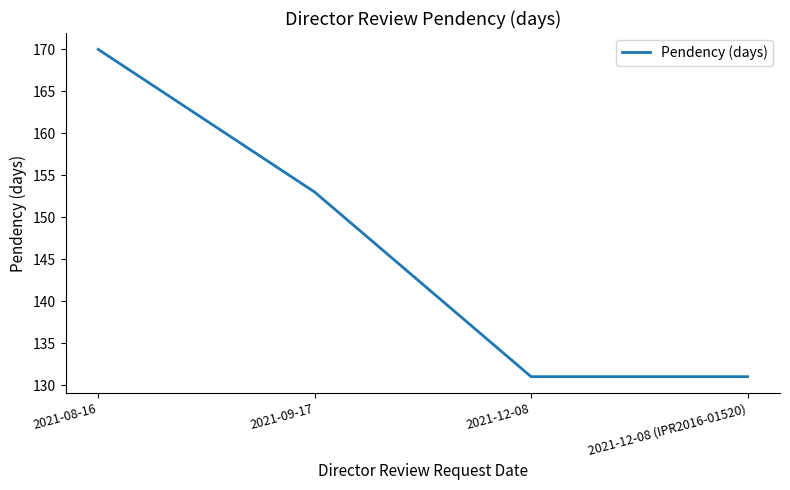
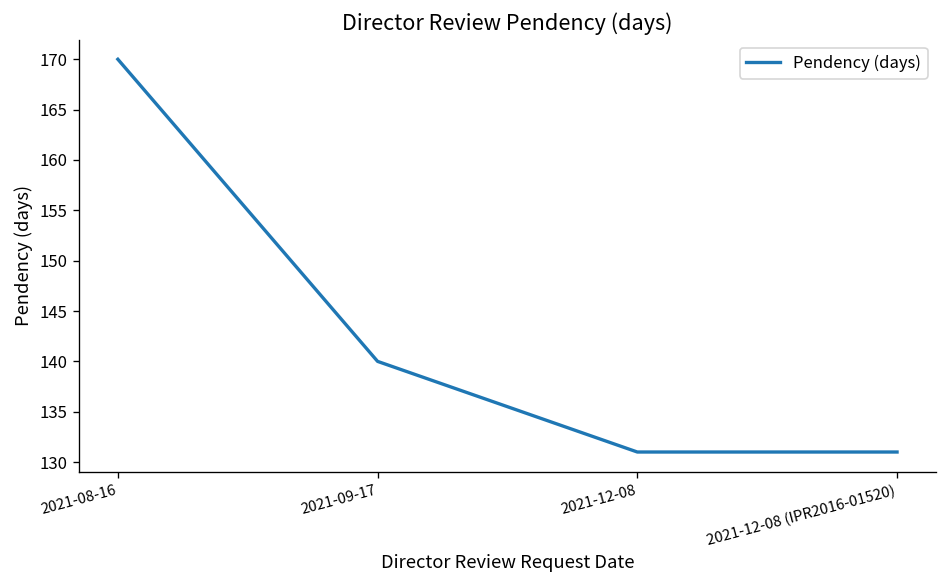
  {
    "2021-08-16": 170,
-   "2021-09-17": 153,
+   "2021-09-17": 140,
    "2021-12-08": 131,
    "2021-12-08 (IPR2016-01520)": 131
  }
